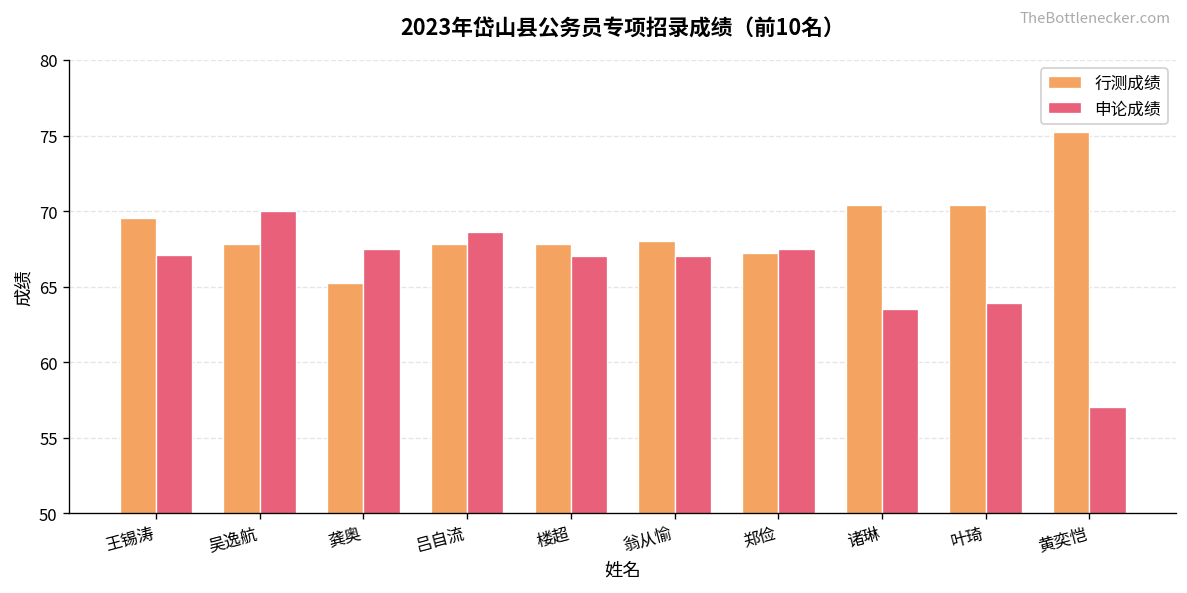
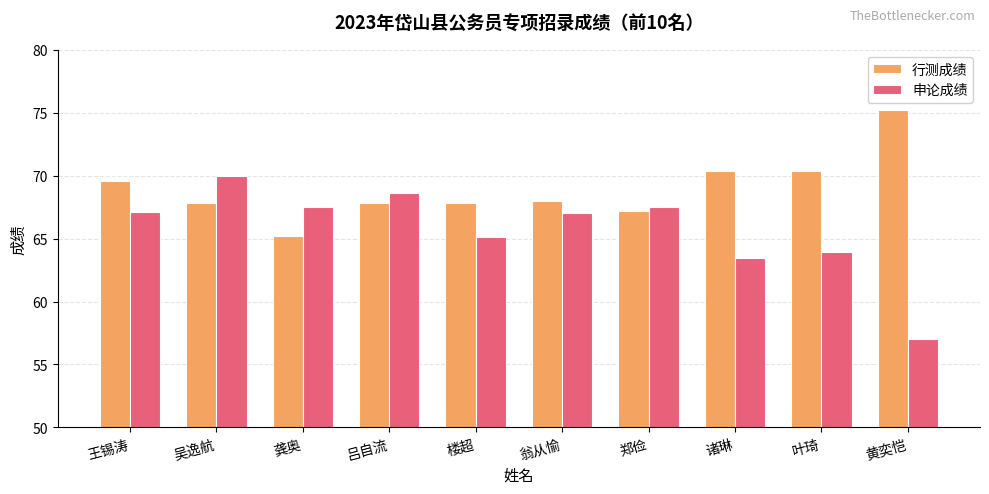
  {
    "行测成绩": {
      "王锡涛": 69.6,
      "吴逸航": 67.8,
      "龚奥": 65.2,
      "吕自流": 67.8,
      "楼超": 67.8,
      "翁从愉": 68.0,
      "郑俭": 67.2,
      "诸琳": 70.4,
      "叶琦": 70.4,
      "黄奕恺": 75.2
    },
    "申论成绩": {
      "王锡涛": 67.1,
      "吴逸航": 70.0,
      "龚奥": 67.5,
      "吕自流": 68.6,
-     "楼超": 67.0,
+     "楼超": 65.1,
      "翁从愉": 67.0,
      "郑俭": 67.5,
      "诸琳": 63.5,
      "叶琦": 63.9,
      "黄奕恺": 57.0
    }
  }
